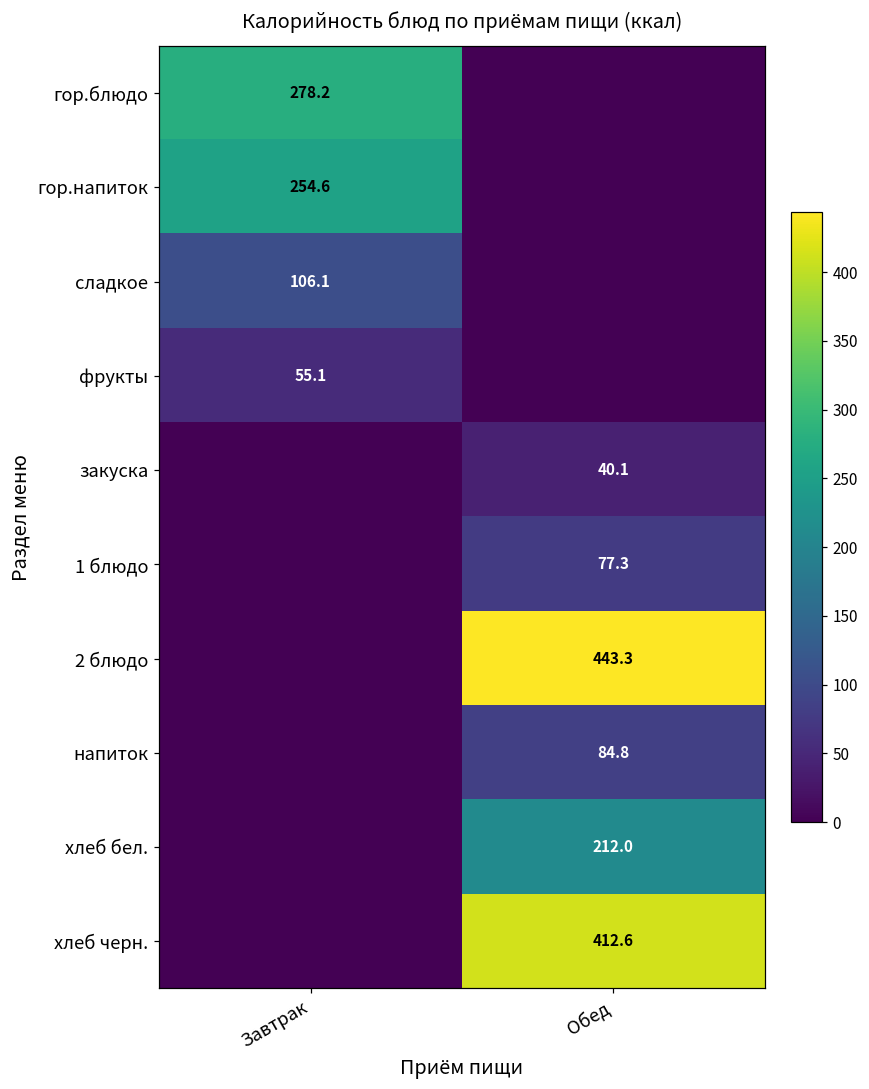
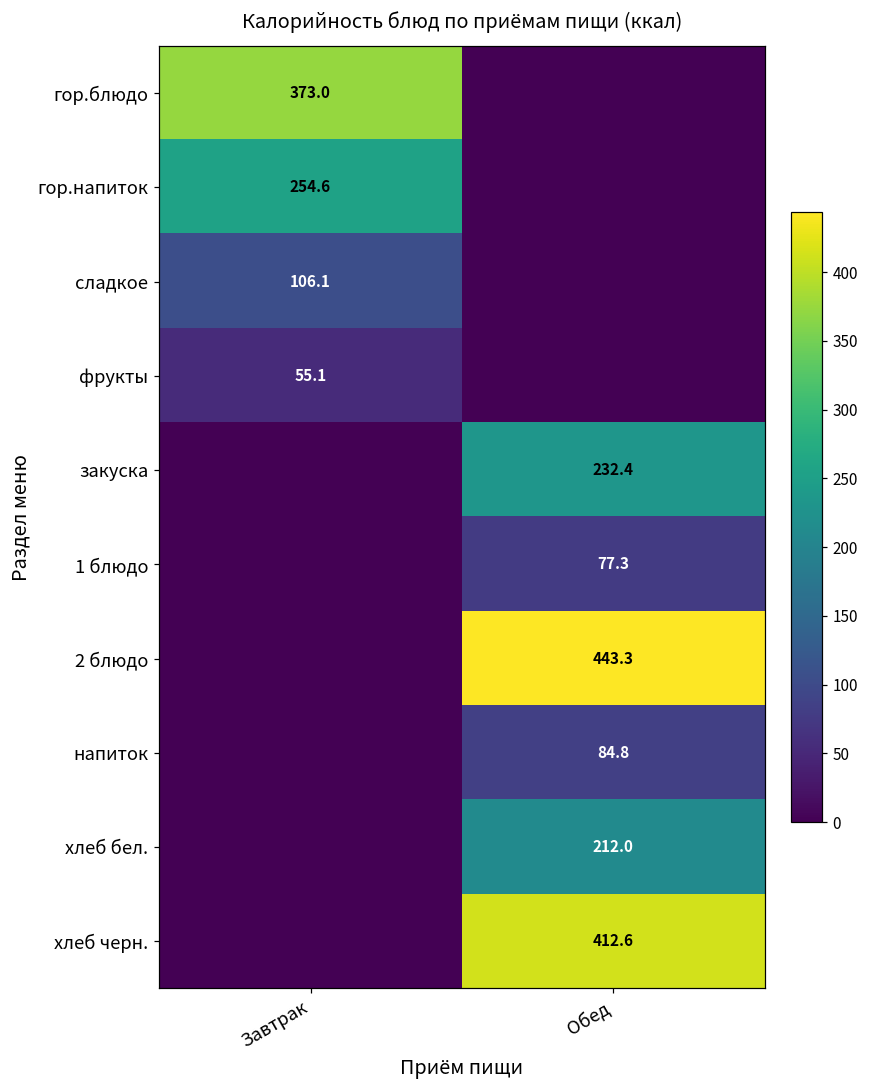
  {
    "гор.блюдо": {
-     "Завтрак": 278.2
+     "Завтрак": 373.0
    },
    "гор.напиток": {
      "Завтрак": 254.6
    },
    "сладкое": {
      "Завтрак": 106.1
    },
    "фрукты": {
      "Завтрак": 55.1
    },
    "закуска": {
-     "Обед": 40.1
+     "Обед": 232.4
    },
    "1 блюдо": {
      "Обед": 77.3
    },
    "2 блюдо": {
      "Обед": 443.3
    },
    "напиток": {
      "Обед": 84.8
    },
    "хлеб бел.": {
      "Обед": 212.0
    },
    "хлеб черн.": {
      "Обед": 412.6
    }
  }
